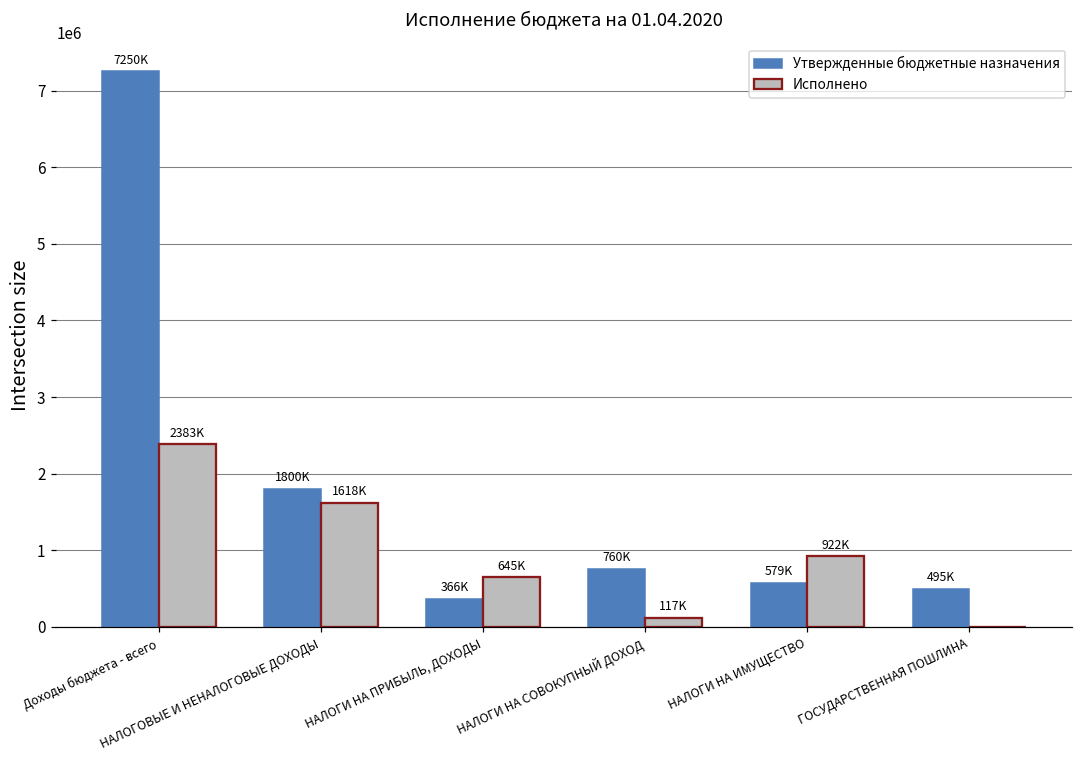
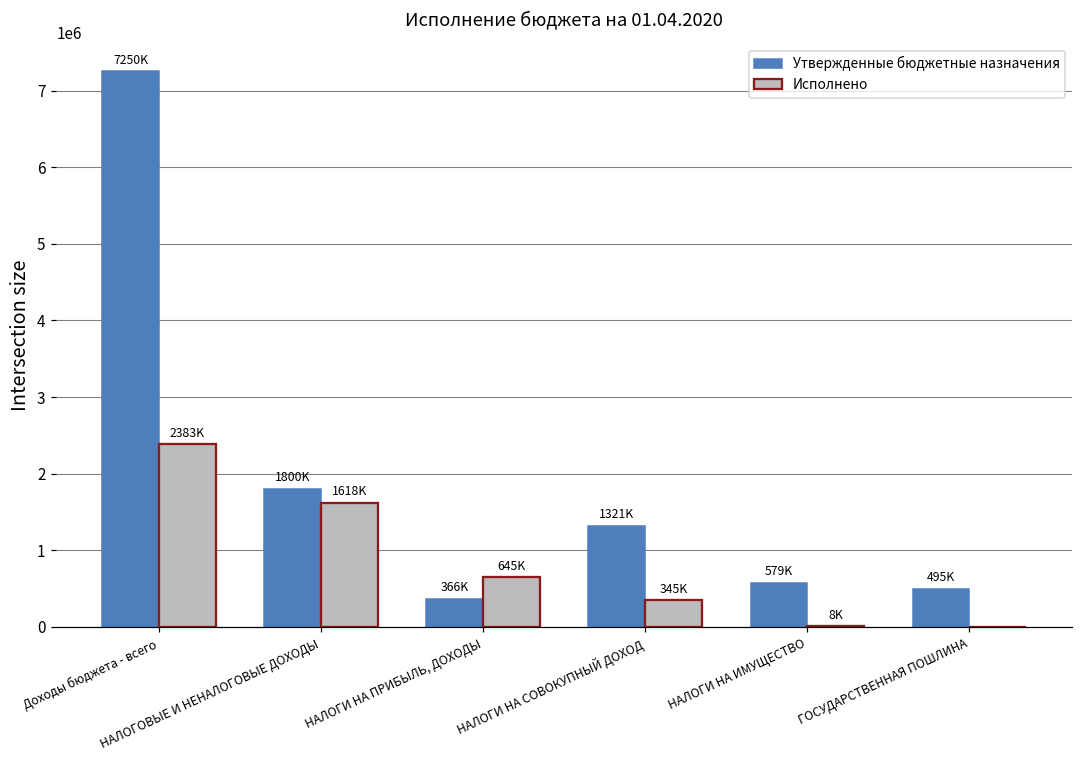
  {
    "Утвержденные бюджетные назначения": {
      "Доходы бюджета - всего": "7250K",
      "НАЛОГОВЫЕ И НЕНАЛОГОВЫЕ ДОХОДЫ": "1800K",
      "НАЛОГИ НА ПРИБЫЛЬ, ДОХОДЫ": "366K",
-     "НАЛОГИ НА СОВОКУПНЫЙ ДОХОД": "760K",
+     "НАЛОГИ НА СОВОКУПНЫЙ ДОХОД": "1321K",
      "НАЛОГИ НА ИМУЩЕСТВО": "579K",
      "ГОСУДАРСТВЕННАЯ ПОШЛИНА": "495K"
    },
    "Исполнено": {
      "Доходы бюджета - всего": "2383K",
      "НАЛОГОВЫЕ И НЕНАЛОГОВЫЕ ДОХОДЫ": "1618K",
      "НАЛОГИ НА ПРИБЫЛЬ, ДОХОДЫ": "645K",
-     "НАЛОГИ НА СОВОКУПНЫЙ ДОХОД": "117K",
-     "НАЛОГИ НА ИМУЩЕСТВО": "922K"
+     "НАЛОГИ НА СОВОКУПНЫЙ ДОХОД": "345K",
+     "НАЛОГИ НА ИМУЩЕСТВО": "8K"
    }
  }
